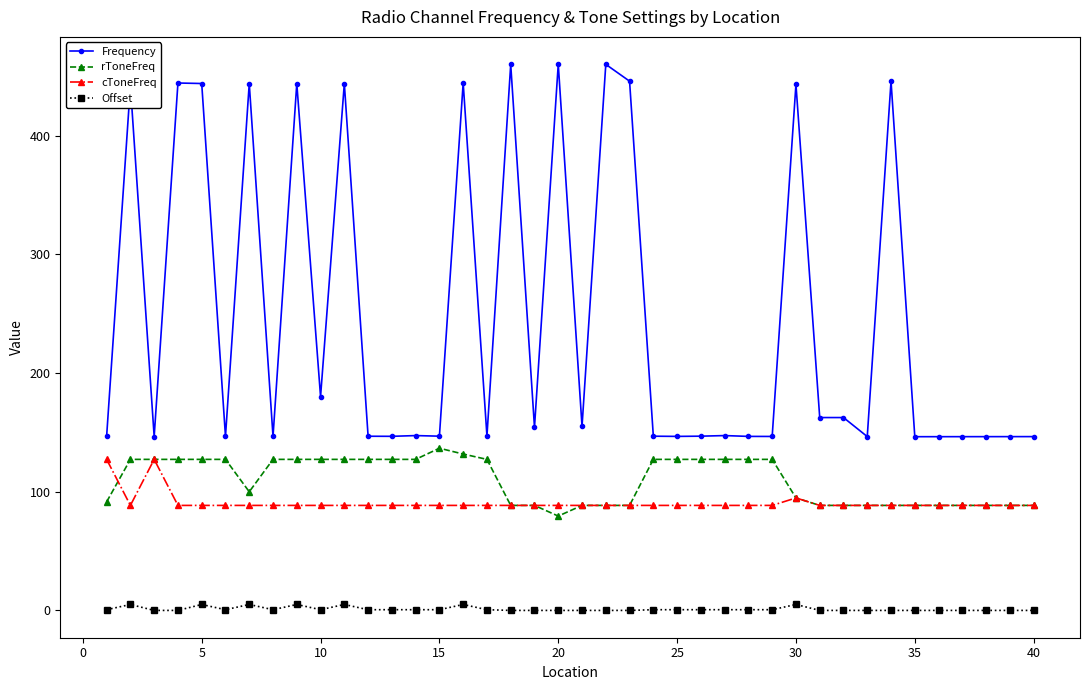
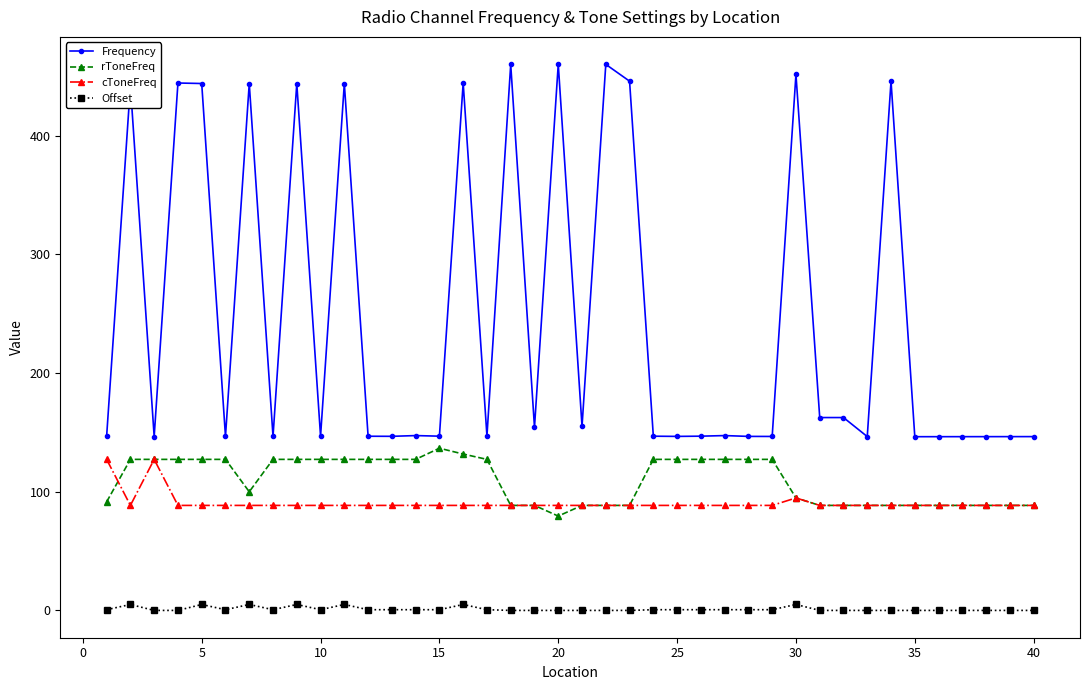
  {
    "Frequency": {
      "5": 444,
-     "10": 180,
+     "10": 147,
      "15": 147,
      "20": 460,
      "25": 147,
-     "30": 443,
+     "30": 452,
      "35": 146,
      "40": 146
    },
    "rToneFreq": {
      "5": 127,
      "10": 127,
      "15": 137,
      "20": 80,
      "25": 127
    },
    "cToneFreq": {
      "5": 89,
      "10": 89,
      "15": 89,
      "20": 89,
      "25": 89
    },
    "Offset": {
      "5": 5,
      "10": 1,
      "15": 1,
      "20": 0,
      "25": 1,
      "30": 5,
      "35": 0,
      "40": 0
    }
  }
